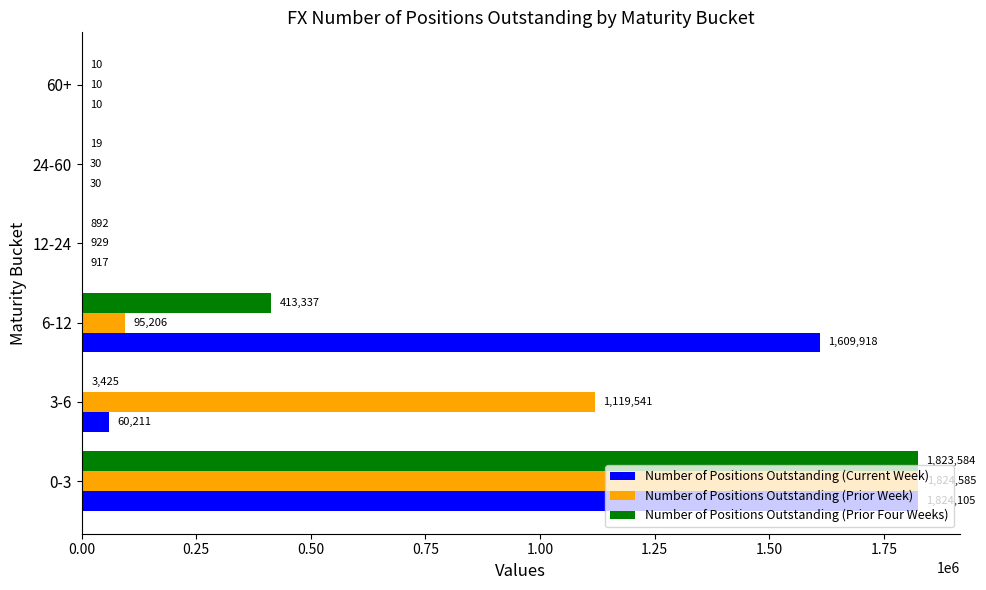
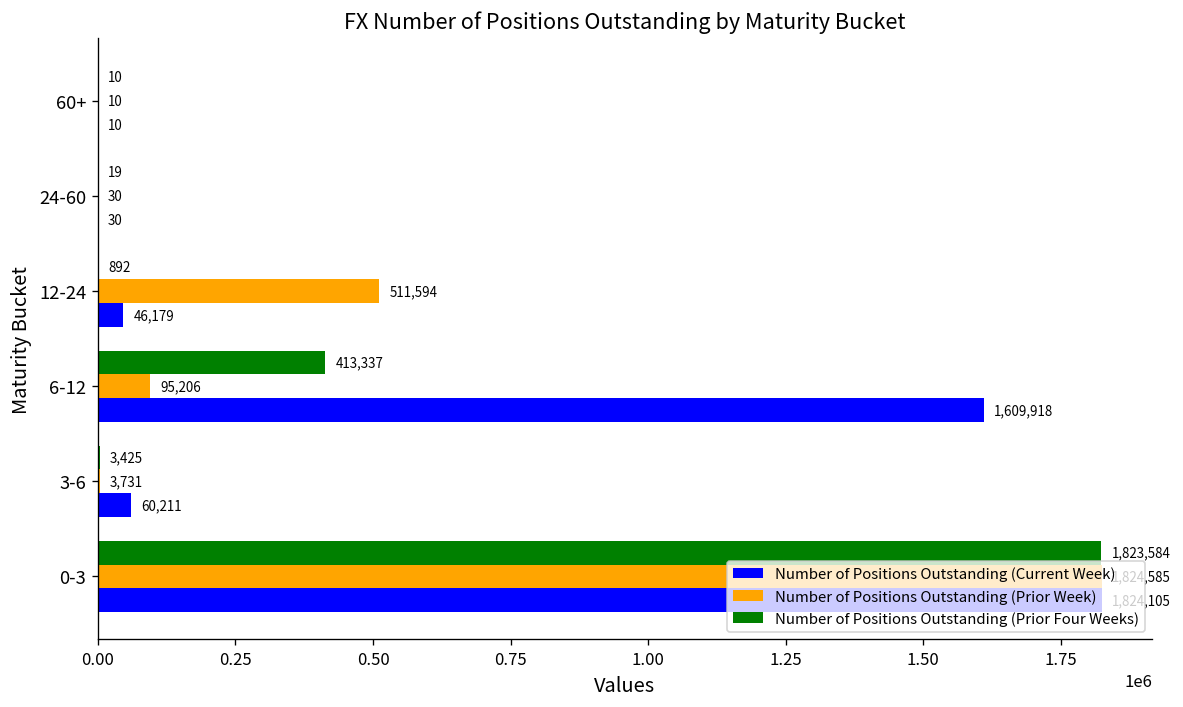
  {
    "Number of Positions Outstanding (Current Week)": {
      "60+": "10",
      "24-60": "30",
-     "12-24": "917",
+     "12-24": "46,179",
      "6-12": "1,609,918",
      "3-6": "60,211"
    },
    "Number of Positions Outstanding (Prior Week)": {
      "60+": "10",
      "24-60": "30",
-     "12-24": "929",
+     "12-24": "511,594",
      "6-12": "95,206",
-     "3-6": "1,119,541"
+     "3-6": "3,731"
    },
    "Number of Positions Outstanding (Prior Four Weeks)": {
      "60+": "10",
      "24-60": "19",
      "12-24": "892",
      "6-12": "413,337",
      "3-6": "3,425"
    }
  }
